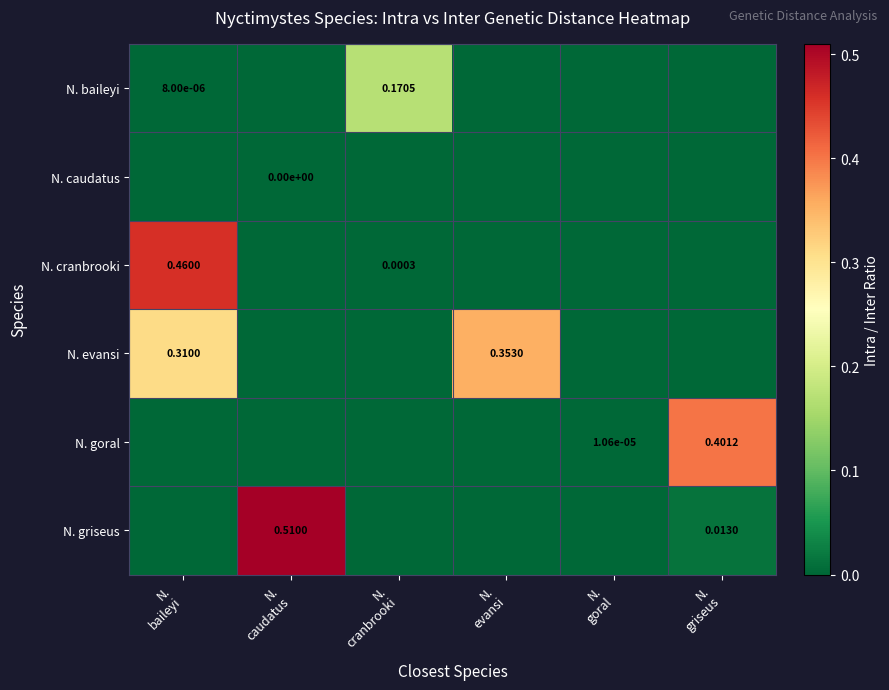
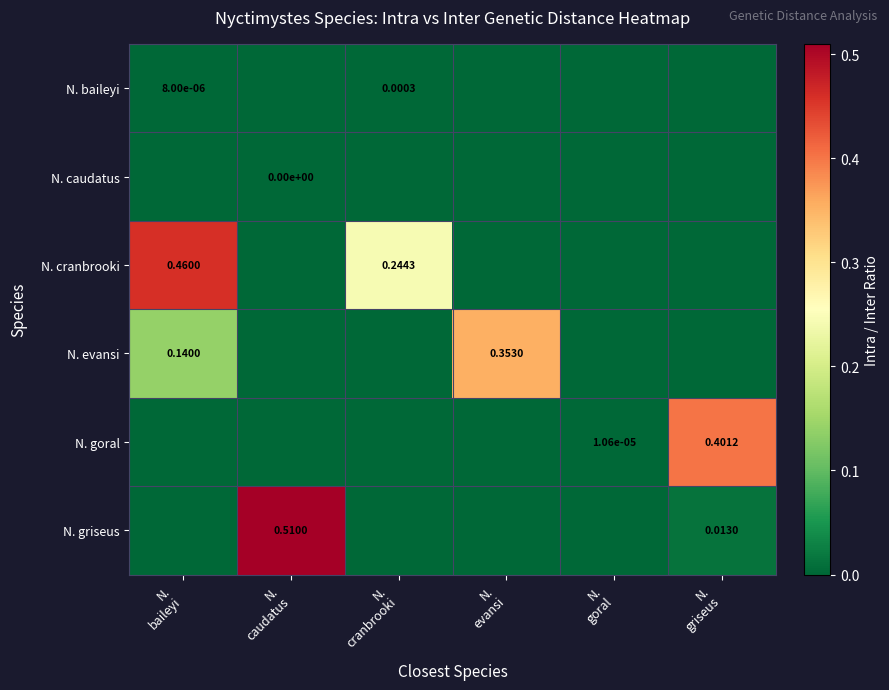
  {
    "N. baileyi": {
      "N. baileyi": "8.00e-06",
-     "N. cranbrooki": "0.1705"
+     "N. cranbrooki": "0.0003"
    },
    "N. caudatus": {
      "N. caudatus": "0.00e+00"
    },
    "N. cranbrooki": {
      "N. baileyi": "0.4600",
-     "N. cranbrooki": "0.0003"
+     "N. cranbrooki": "0.2443"
    },
    "N. evansi": {
-     "N. baileyi": "0.3100",
+     "N. baileyi": "0.1400",
      "N. evansi": "0.3530"
    },
    "N. goral": {
      "N. goral": "1.06e-05",
      "N. griseus": "0.4012"
    },
    "N. griseus": {
      "N. caudatus": "0.5100",
      "N. griseus": "0.0130"
    }
  }
